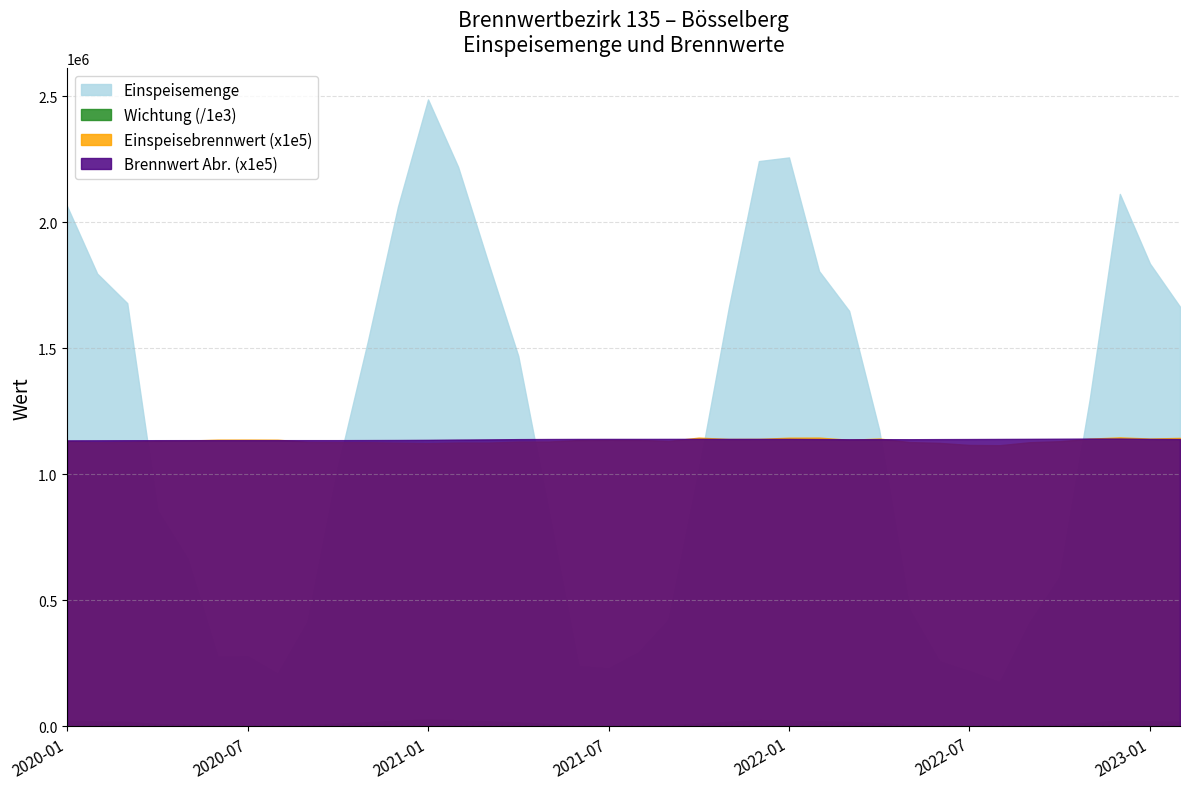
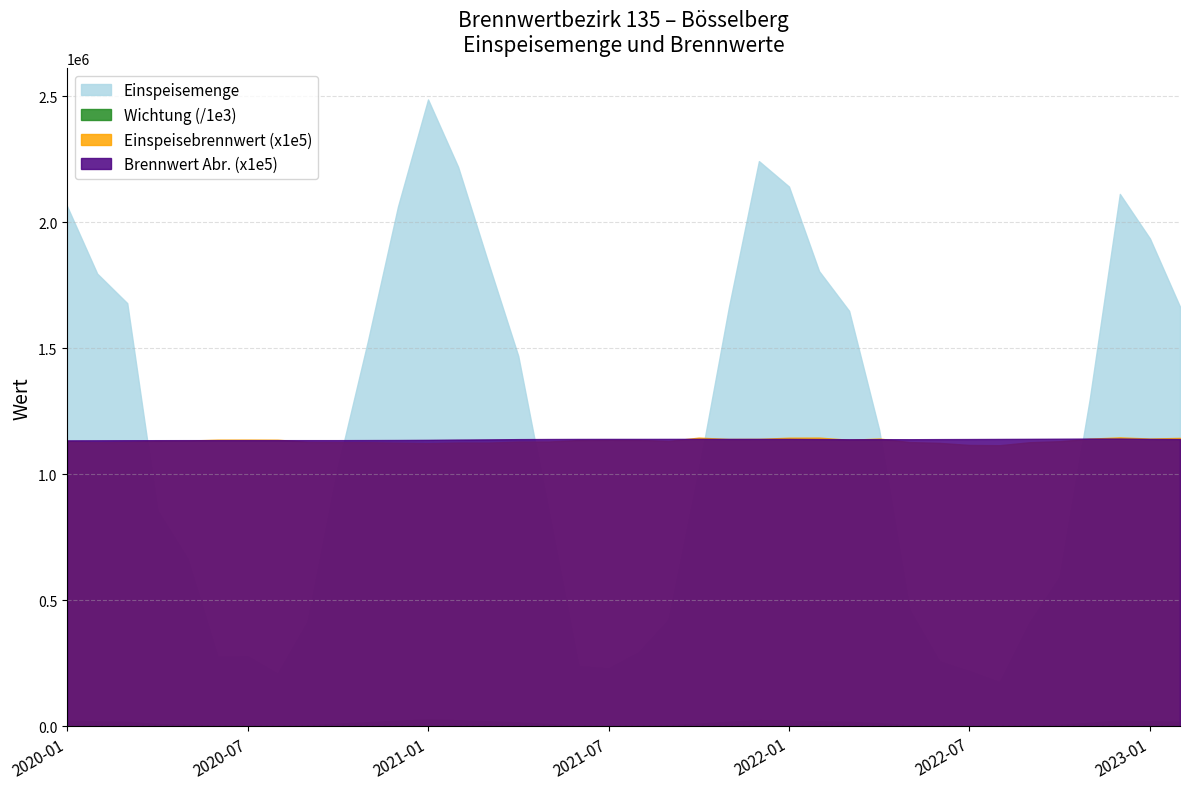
  {
    "Einspeisemenge": {
      "2020-01": 2060000,
      "2020-07": 280000,
      "2021-01": 2490000,
      "2021-07": 230000,
-     "2022-01": 2260000,
+     "2022-01": 2140000,
      "2022-07": 220000,
-     "2023-01": 1840000
+     "2023-01": 1940000
    },
    "Wichtung (/1e3)": {
      "2020-01": 20000,
      "2021-01": 30000,
      "2022-01": 20000,
      "2023-01": 20000
    },
    "Einspeisebrennwert (x1e5)": {
      "2021-01": 1120000,
      "2022-07": 1120000
    },
    "Brennwert Abr. (x1e5)": {
      "2021-01": 1140000,
      "2022-07": 1140000
    }
  }
